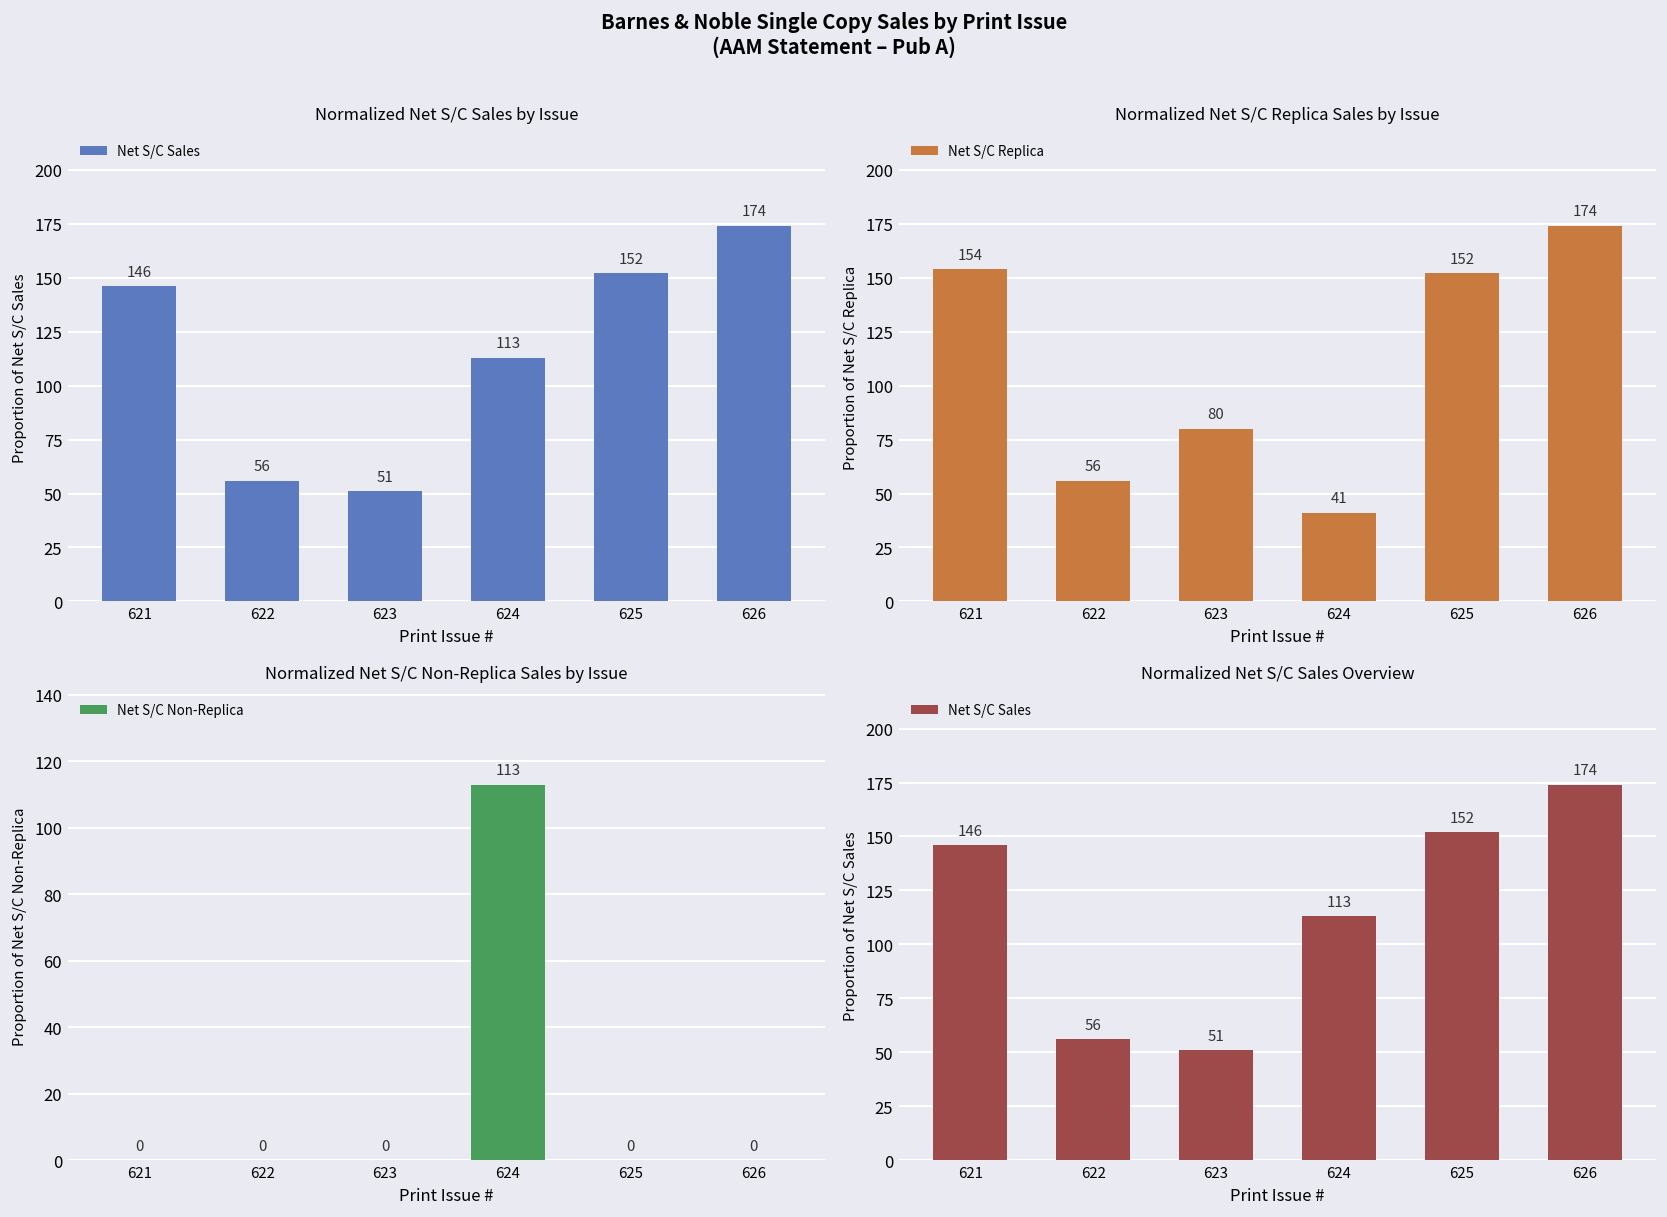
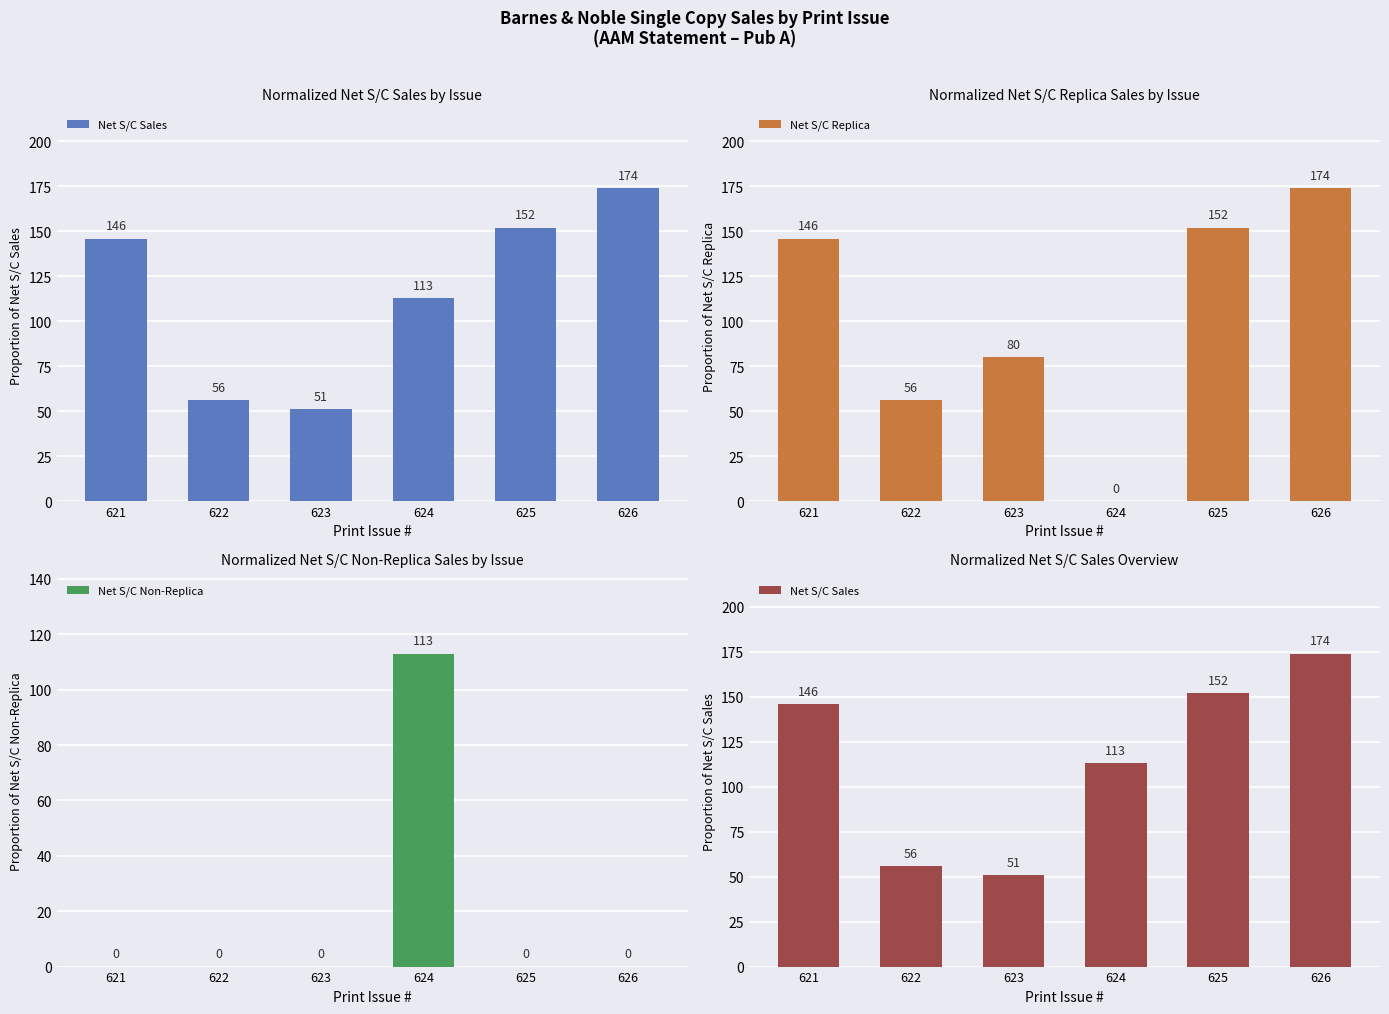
  {
    "Normalized Net S/C Sales by Issue": {
      "621": 146,
      "622": 56,
      "623": 51,
      "624": 113,
      "625": 152,
      "626": 174
    },
    "Normalized Net S/C Replica Sales by Issue": {
-     "621": 154,
+     "621": 146,
      "622": 56,
      "623": 80,
-     "624": 41,
+     "624": 0,
      "625": 152,
      "626": 174
    },
    "Normalized Net S/C Non-Replica Sales by Issue": {
      "621": 0,
      "622": 0,
      "623": 0,
      "624": 113,
      "625": 0,
      "626": 0
    },
    "Normalized Net S/C Sales Overview": {
      "621": 146,
      "622": 56,
      "623": 51,
      "624": 113,
      "625": 152,
      "626": 174
    }
  }
